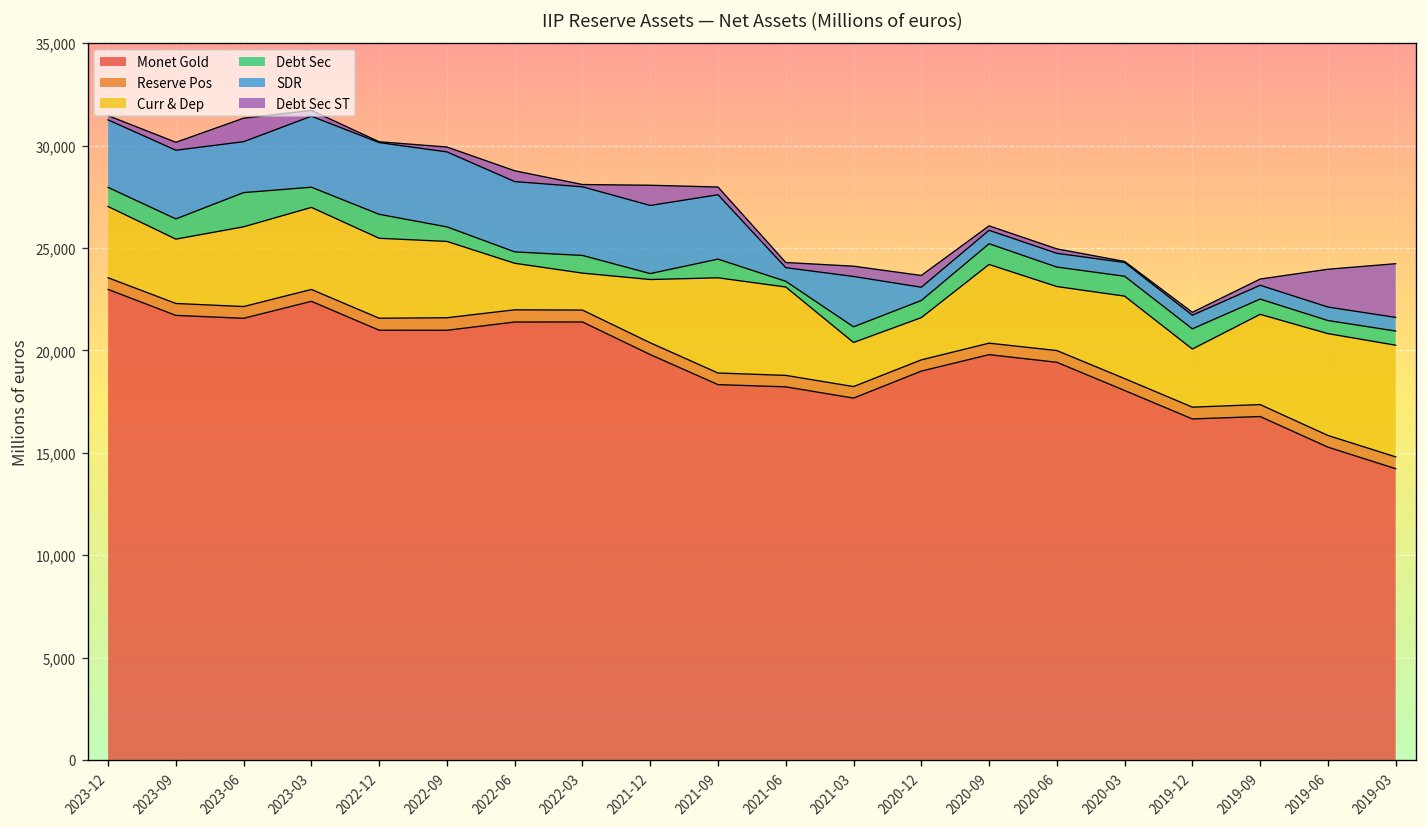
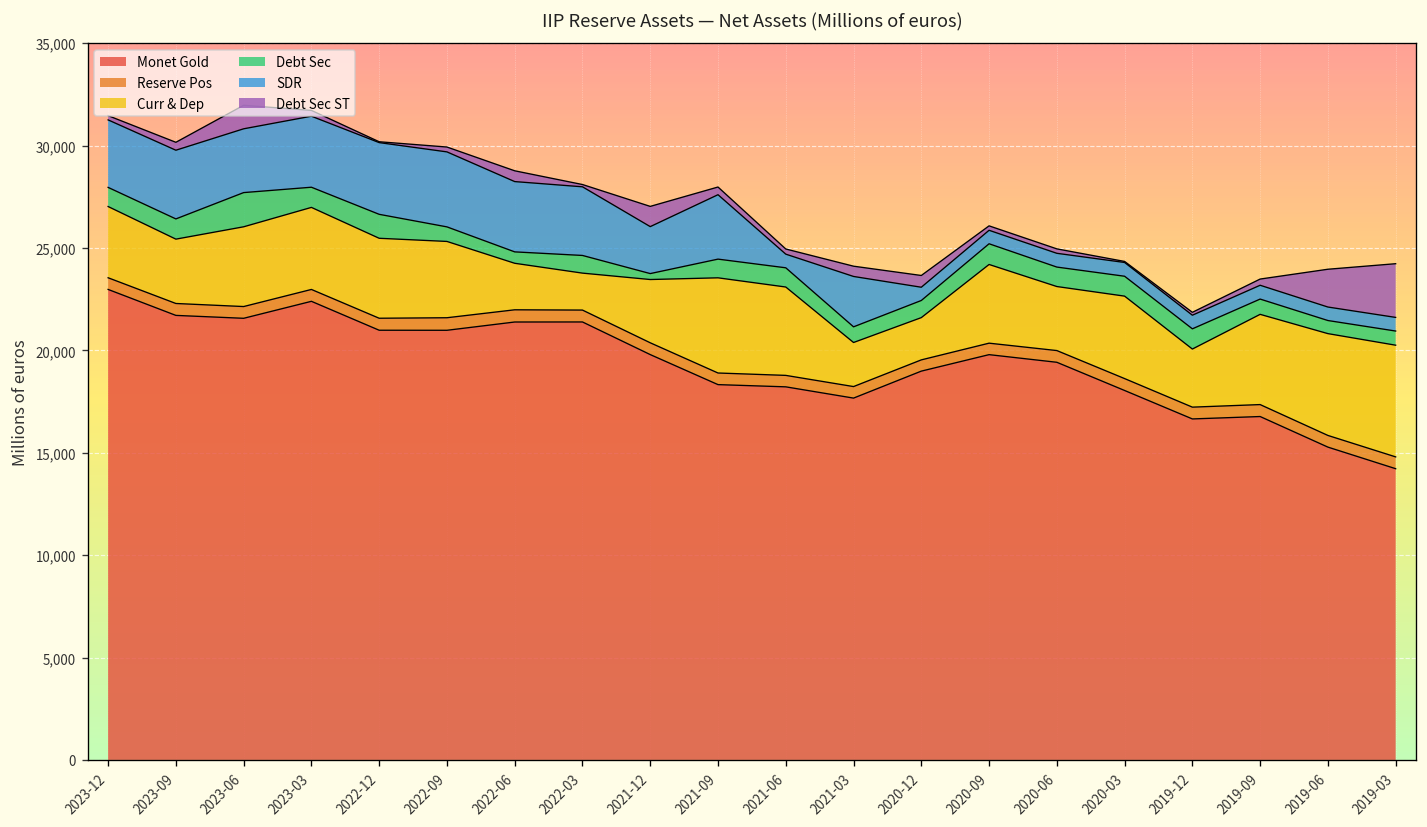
  {
    "Curr & Dep": {
      "2023-12": "3,500",
      "2023-09": "3,100",
      "2023-06": "3,900",
      "2023-03": "4,000",
      "2022-12": "3,900",
      "2022-09": "3,700",
      "2022-06": "2,300",
      "2022-03": "1,800",
      "2021-12": "3,100",
      "2021-09": "4,600",
      "2021-06": "4,300",
      "2021-03": "2,200",
      "2020-12": "2,100",
      "2020-09": "3,800",
      "2020-06": "3,100",
      "2020-03": "4,000",
      "2019-12": "2,800",
      "2019-09": "4,400",
      "2019-06": "5,000",
      "2019-03": "5,500"
    },
    "Debt Sec": {
      "2023-12": "900",
      "2023-09": "1,000",
      "2023-06": "1,700",
      "2023-03": "1,000",
      "2022-12": "1,200",
      "2022-09": "700",
      "2022-06": "600",
      "2022-03": "900",
      "2021-12": "300",
      "2021-09": "900",
-     "2021-06": "300",
+     "2021-06": "900",
      "2021-03": "800",
      "2020-12": "800",
      "2020-09": "1,000",
      "2020-06": "1,000",
      "2020-03": "1,000",
      "2019-12": "1,000",
      "2019-09": "700",
      "2019-06": "600",
      "2019-03": "700"
    },
    "SDR": {
      "2023-12": "3,300",
      "2023-09": "3,400",
-     "2023-06": "2,500",
+     "2023-06": "3,100",
      "2023-03": "3,500",
      "2022-09": "3,700",
      "2022-06": "3,400",
-     "2021-12": "3,300",
+     "2021-12": "2,300",
      "2021-09": "3,100",
      "2021-06": "700",
      "2021-03": "2,500",
      "2020-12": "600",
      "2020-09": "700",
      "2020-06": "700",
      "2019-09": "700",
      "2019-06": "700",
      "2019-03": "700"
    },
    "Debt Sec ST": {
      "2023-12": "200",
      "2023-09": "400",
      "2023-03": "300",
      "2022-09": "200",
      "2022-06": "500",
      "2021-12": "1,000",
      "2021-09": "400",
      "2021-06": "300",
      "2021-03": "500",
      "2020-12": "600",
      "2020-09": "200",
      "2020-06": "200",
      "2019-09": "300",
      "2019-06": "1,800",
      "2019-03": "2,600"
    }
  }
